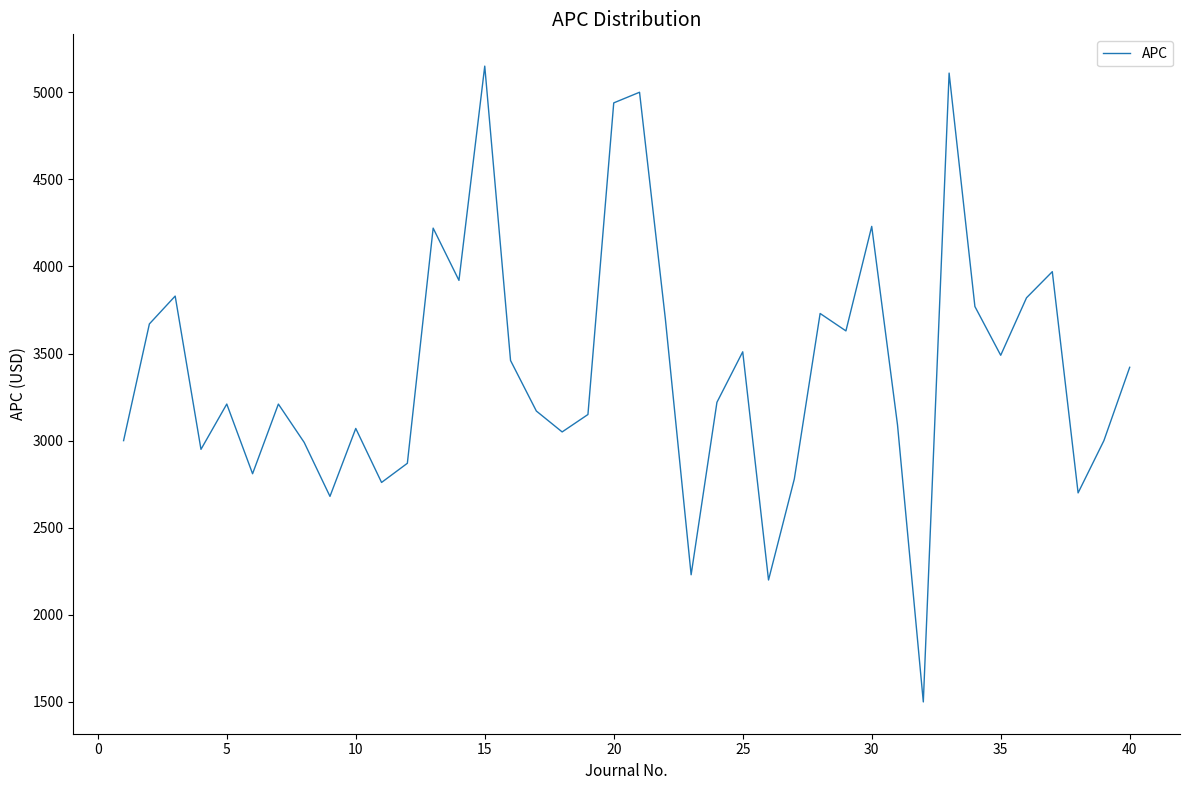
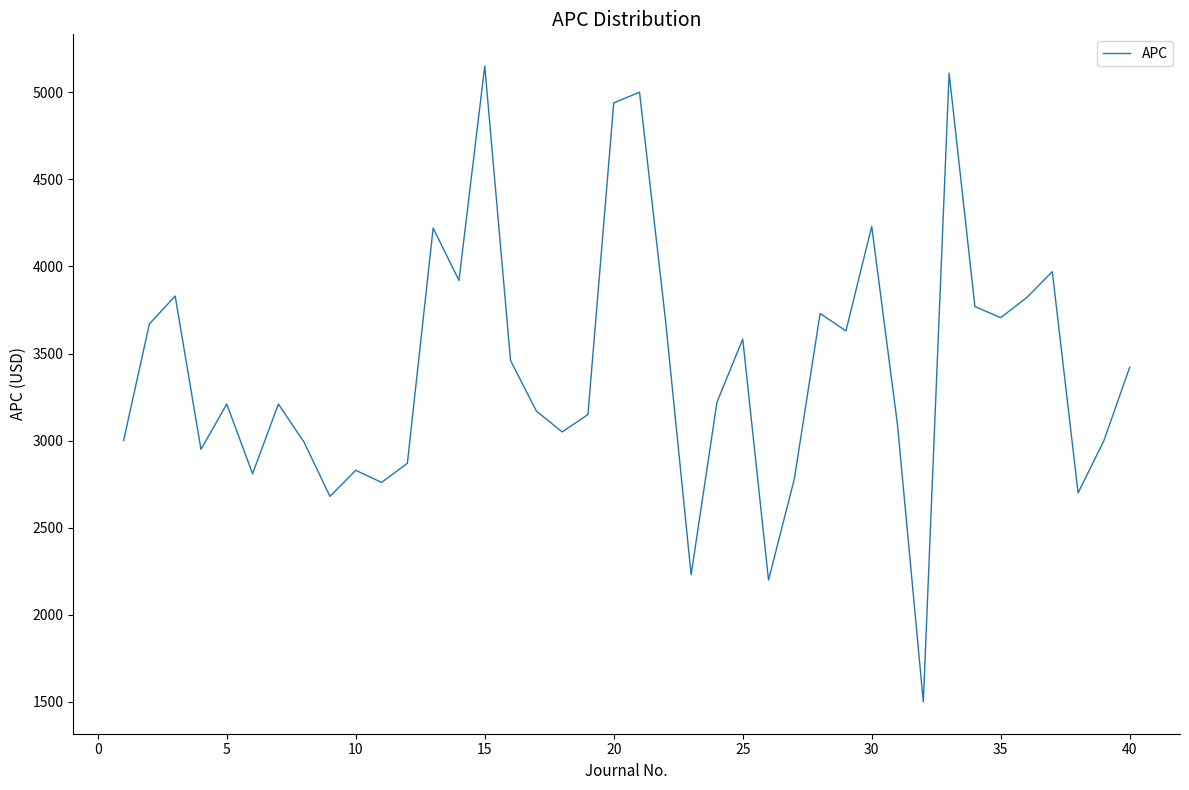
  {
    "5": 3210,
-   "10": 3070,
+   "10": 2830,
    "15": 5150,
    "20": 4940,
-   "25": 3510,
+   "25": 3580,
    "30": 4230,
-   "35": 3490,
+   "35": 3710,
    "40": 3420
  }
